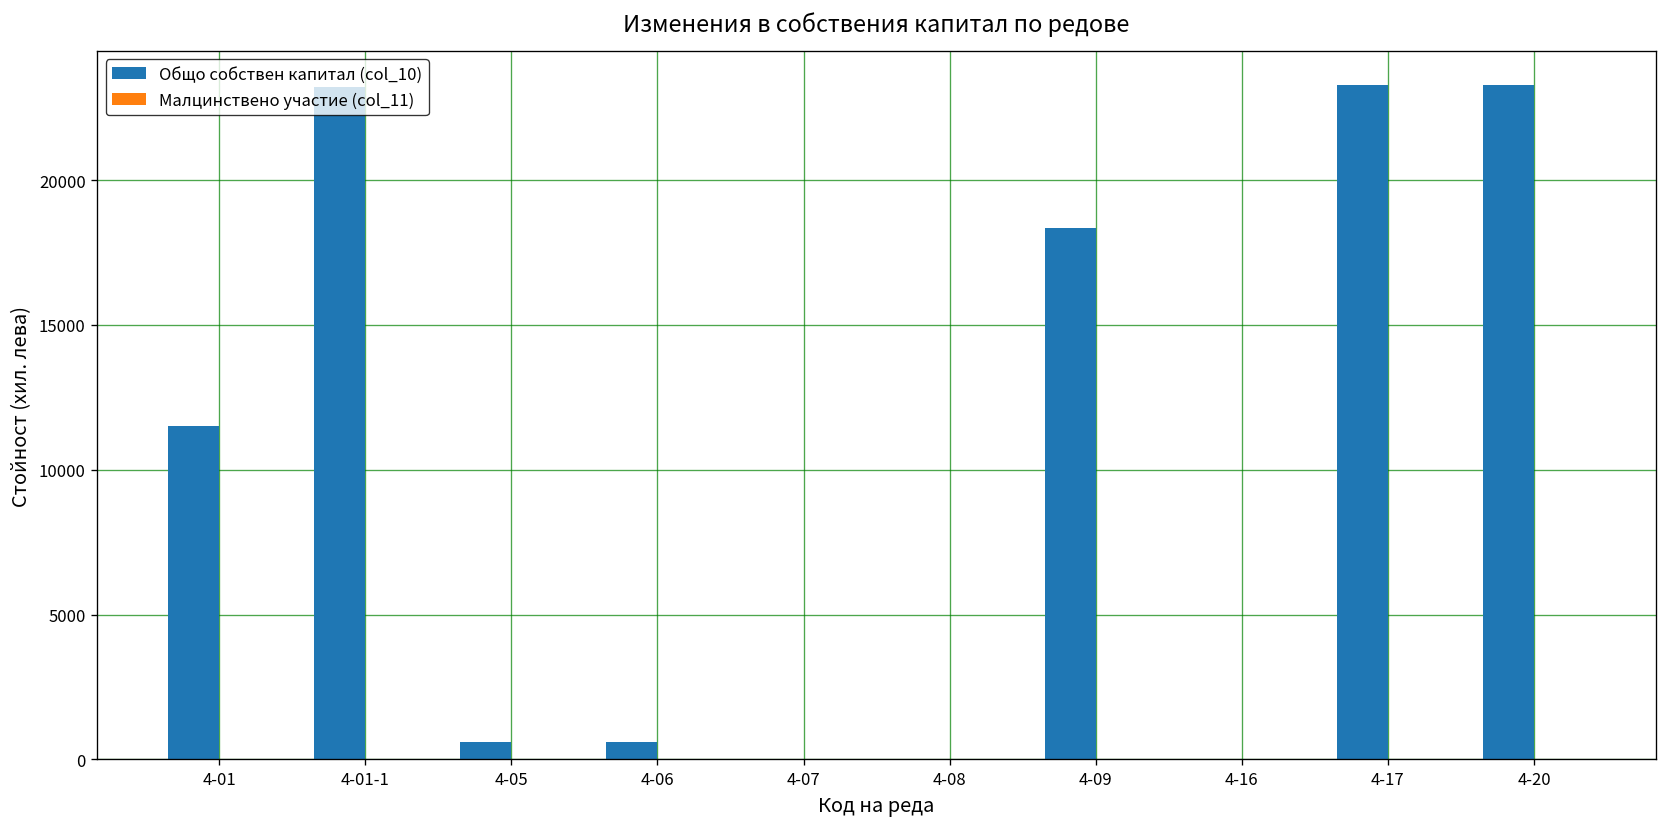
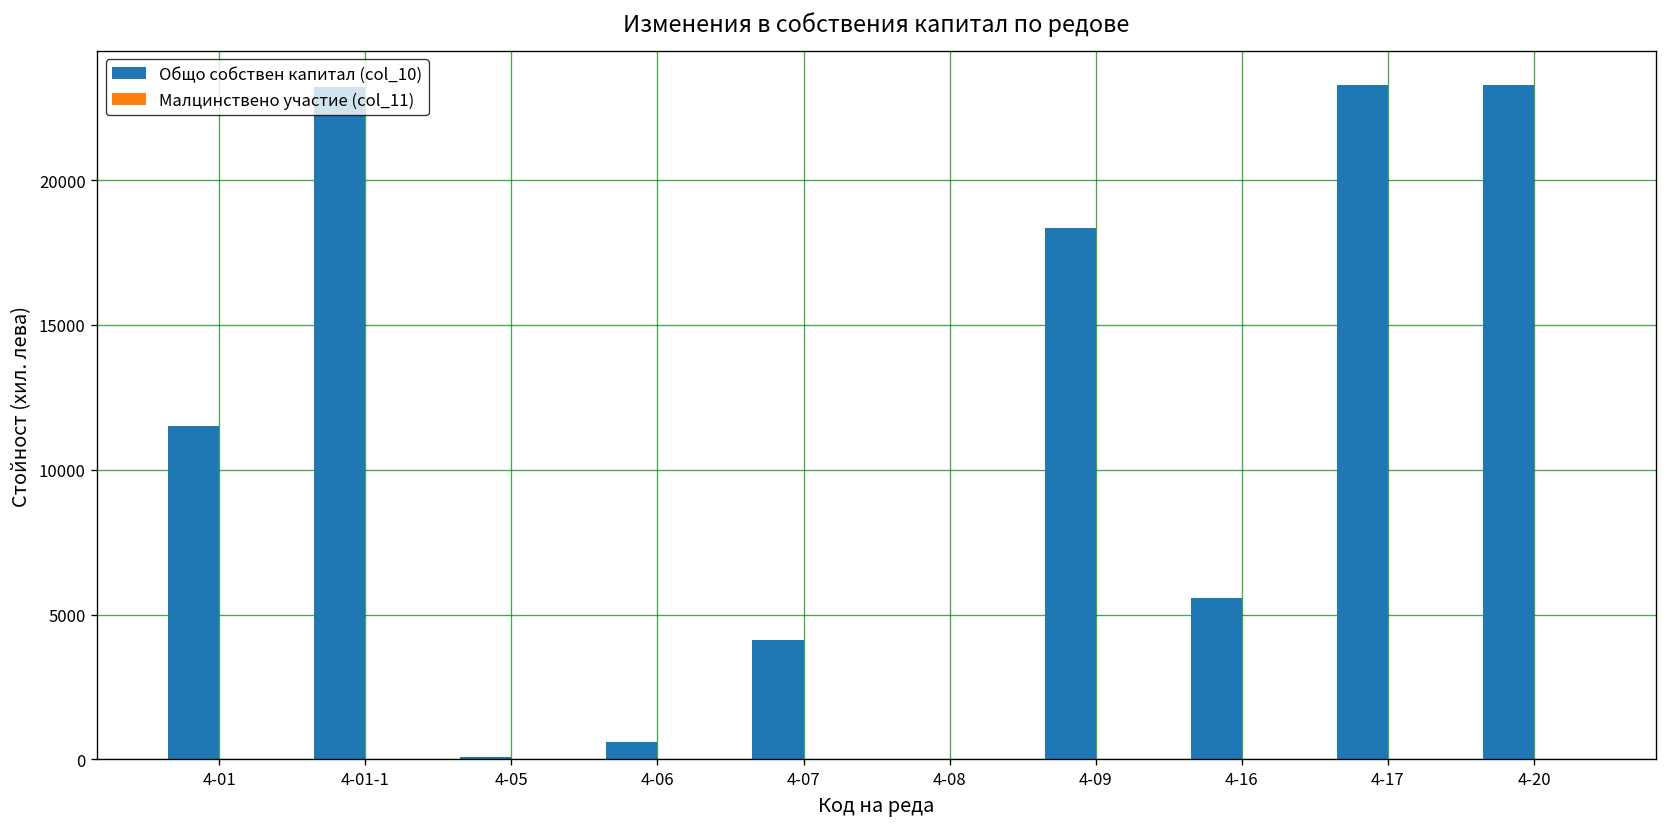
  {
    "Общо собствен капитал (col_10)": {
      "4-01": 11500,
-     "4-05": 600,
+     "4-05": 100,
      "4-06": 600,
-     "4-07": 0,
+     "4-07": 4100,
      "4-08": 0,
      "4-09": 18400,
-     "4-16": 0,
+     "4-16": 5600,
      "4-17": 23300,
      "4-20": 23300
    },
    "Малцинствено участие (col_11)": {
      "4-01": 0,
      "4-01-1": 0,
      "4-05": 0,
      "4-06": 0,
      "4-07": 0,
      "4-08": 0,
      "4-09": 0,
      "4-16": 0,
      "4-17": 0,
      "4-20": 0
    }
  }
